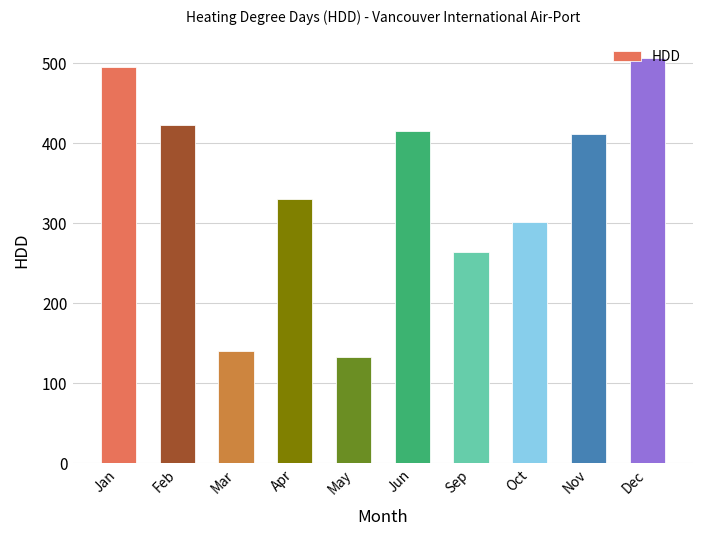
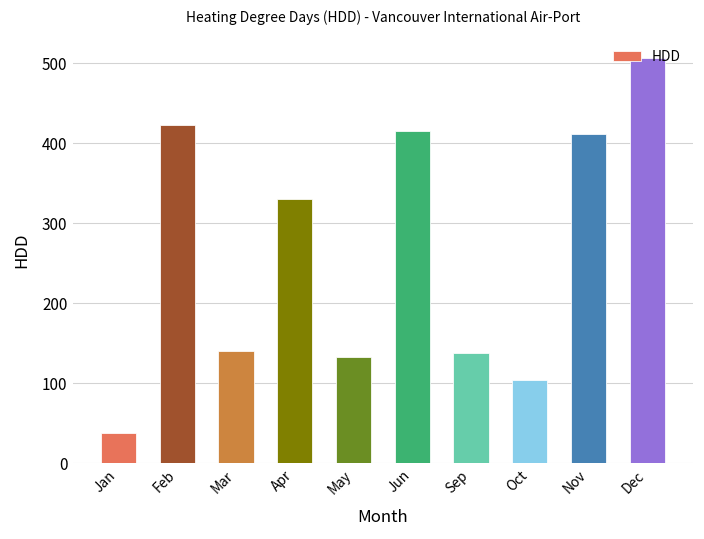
  {
-   "Jan": 500,
+   "Jan": 40,
    "Feb": 420,
    "Mar": 140,
    "Apr": 330,
    "May": 130,
    "Jun": 420,
-   "Sep": 260,
-   "Oct": 300,
+   "Sep": 140,
+   "Oct": 100,
    "Nov": 410,
    "Dec": 510
  }
